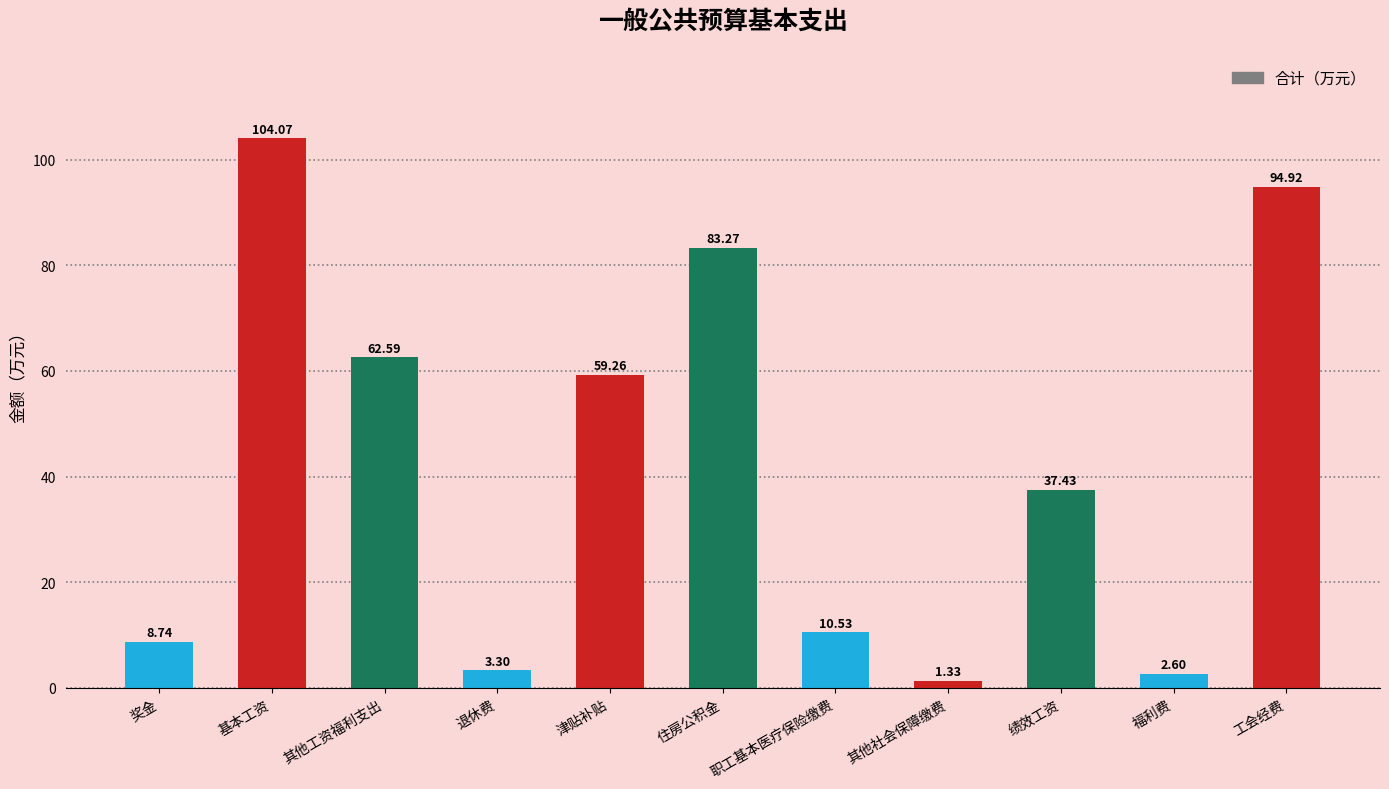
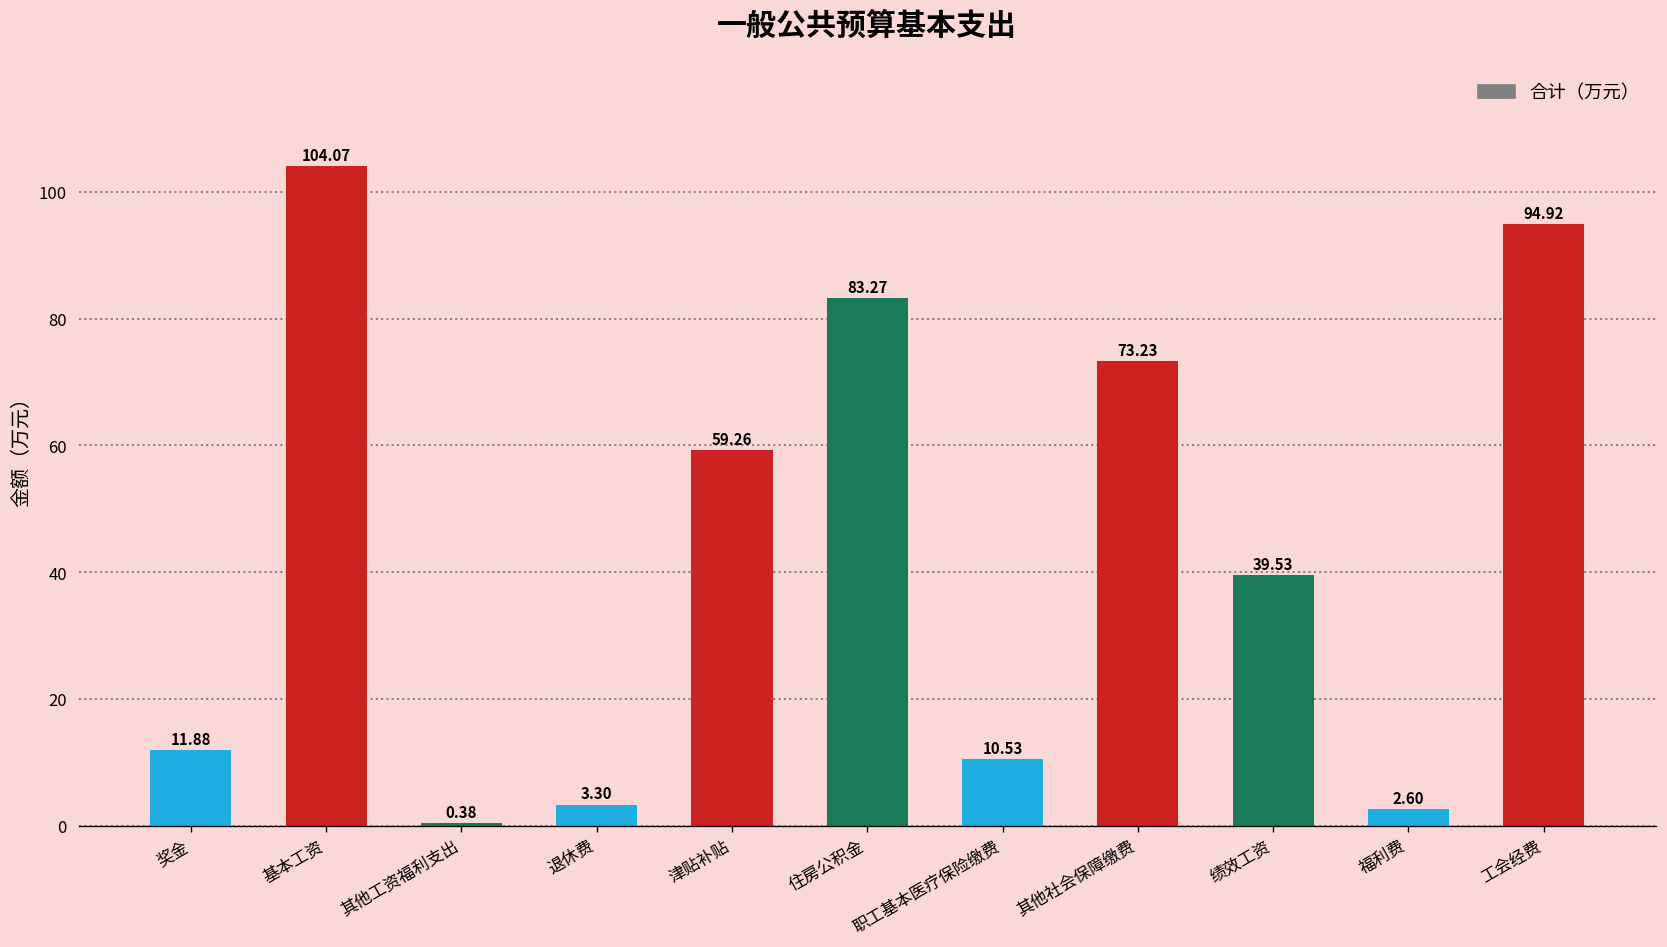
  {
-   "奖金": 8.74,
+   "奖金": 11.88,
    "基本工资": 104.07,
-   "其他工资福利支出": 62.59,
+   "其他工资福利支出": 0.38,
    "退休费": 3.30,
    "津贴补贴": 59.26,
    "住房公积金": 83.27,
    "职工基本医疗保险缴费": 10.53,
-   "其他社会保障缴费": 1.33,
-   "绩效工资": 37.43,
+   "其他社会保障缴费": 73.23,
+   "绩效工资": 39.53,
    "福利费": 2.60,
    "工会经费": 94.92
  }
